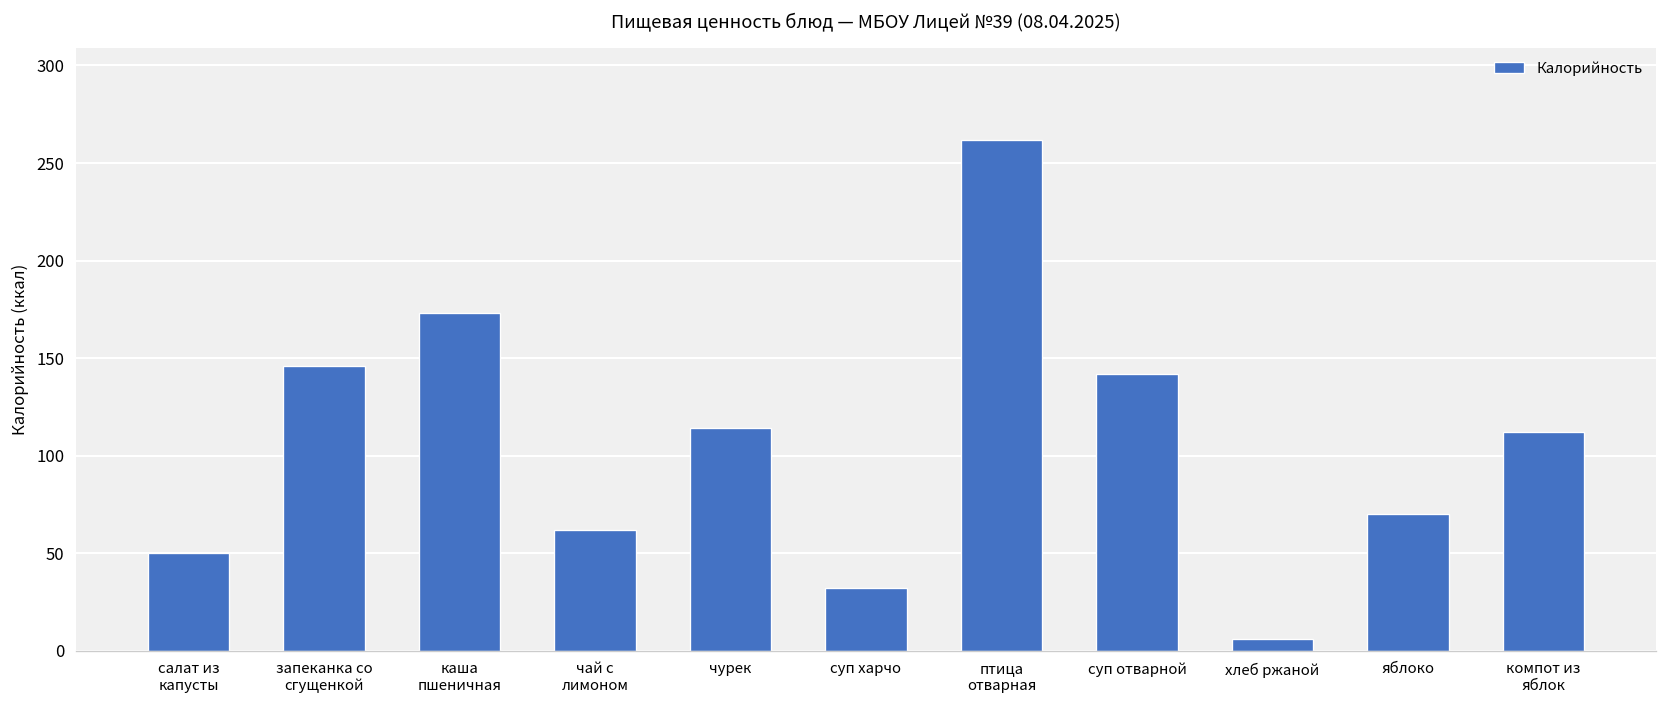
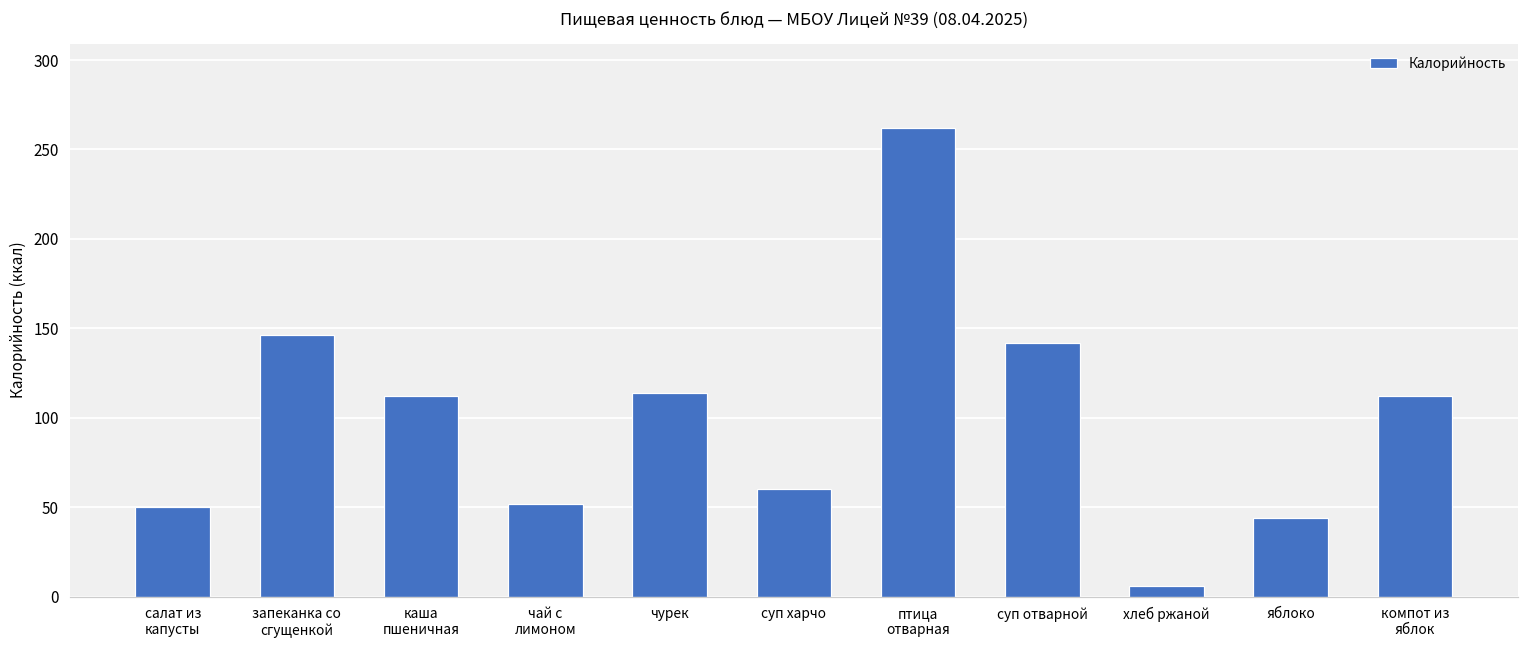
  {
    "салат из капусты": 50,
    "запеканка со сгущенкой": 146,
-   "каша пшеничная": 173,
-   "чай с лимоном": 62,
+   "каша пшеничная": 112,
+   "чай с лимоном": 52,
    "чурек": 114,
-   "суп харчо": 32,
+   "суп харчо": 60,
    "птица отварная": 262,
    "суп отварной": 142,
    "хлеб ржаной": 6,
-   "яблоко": 70,
+   "яблоко": 44,
    "компот из яблок": 112
  }
